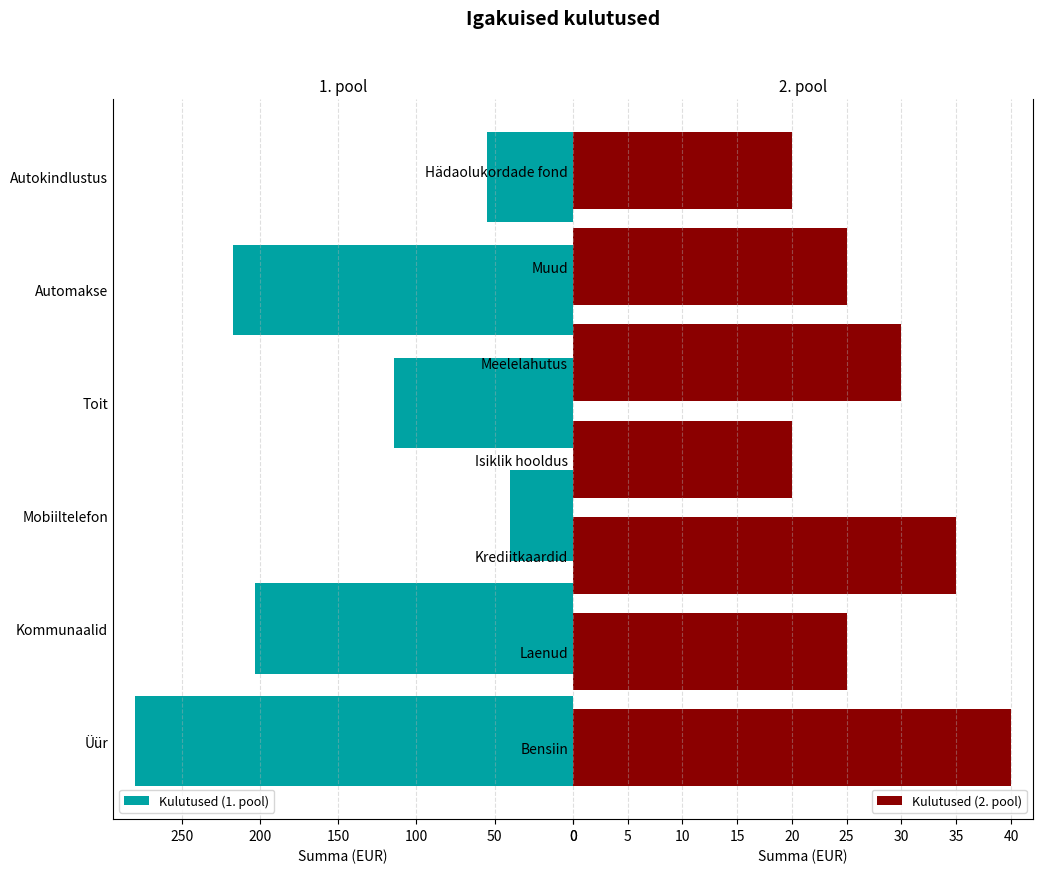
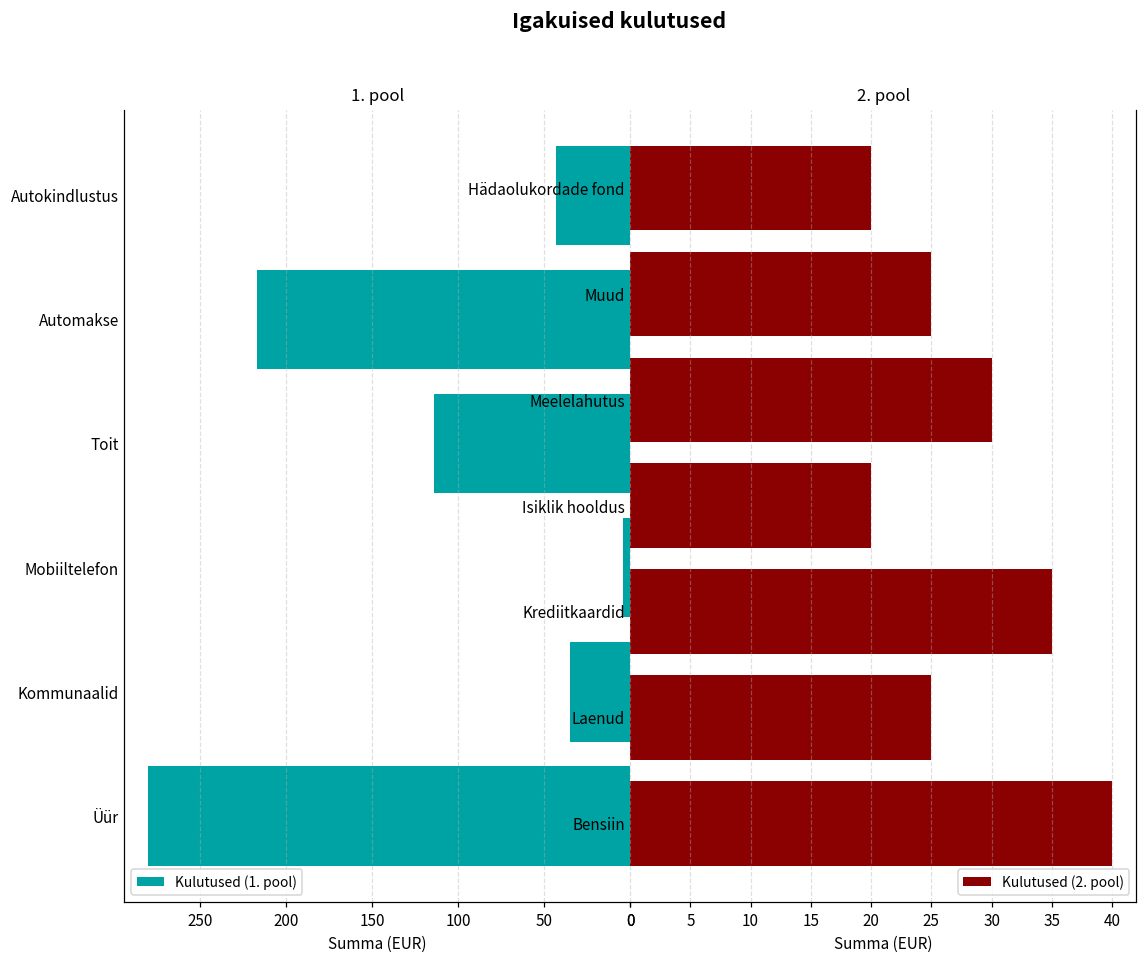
  {
    "1. pool": {
-     "Autokindlustus": 55,
+     "Autokindlustus": 43,
      "Automakse": 217,
      "Toit": 114,
-     "Mobiiltelefon": 40,
-     "Kommunaalid": 203,
+     "Mobiiltelefon": 4,
+     "Kommunaalid": 35,
      "Üür": 280
    }
  }
